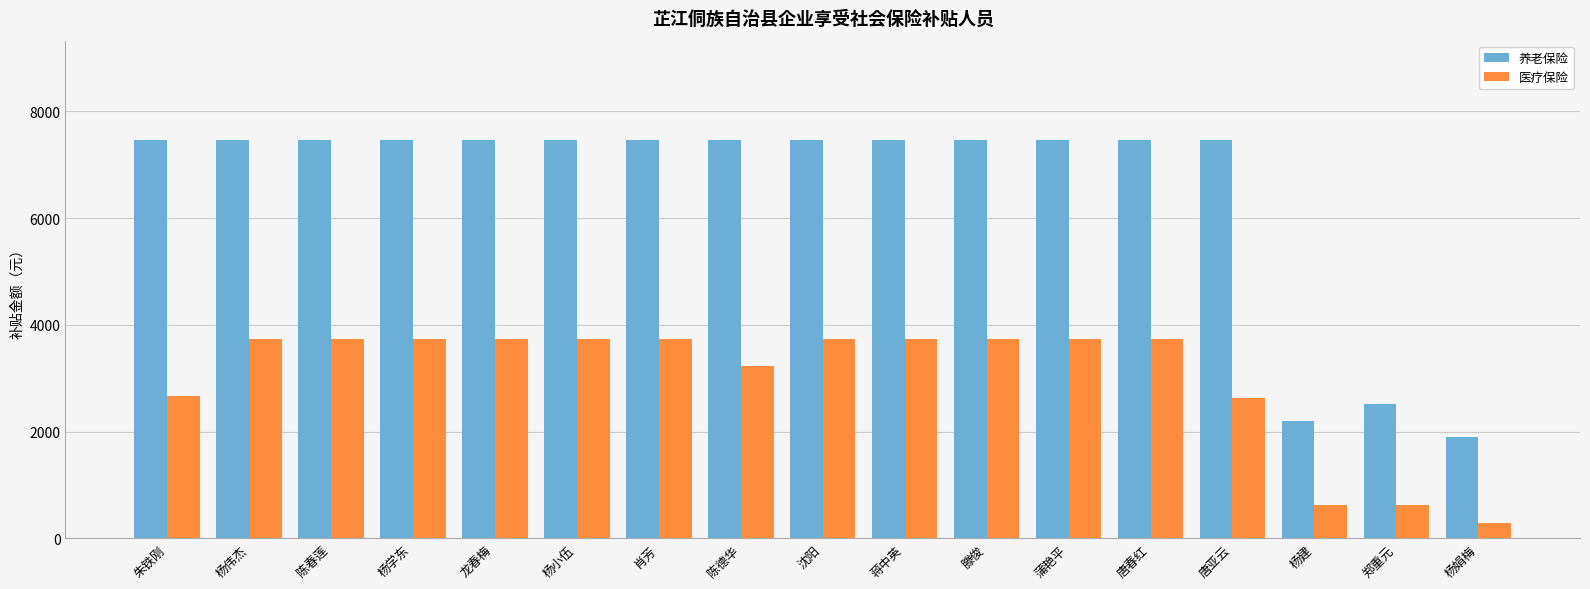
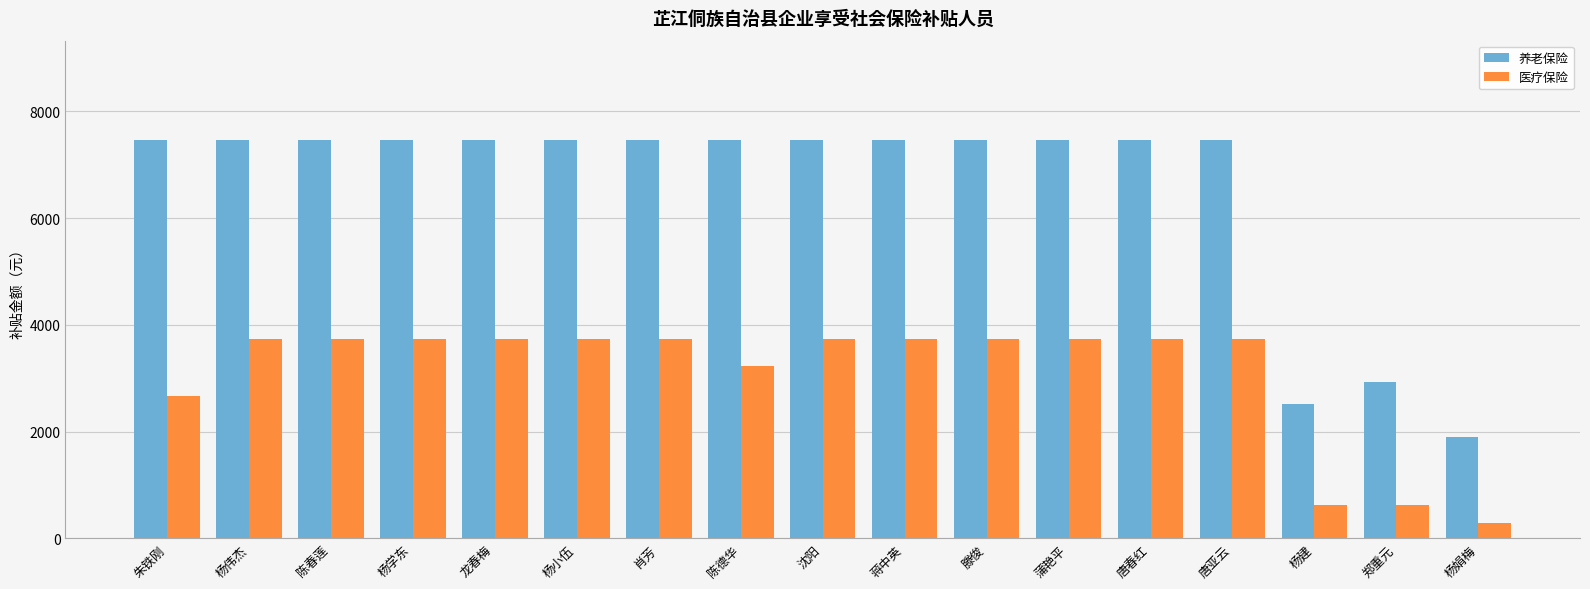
  {
    "养老保险": {
      "朱铁刚": 7500,
      "杨伟杰": 7500,
      "陈春莲": 7500,
      "杨学东": 7500,
      "龙春梅": 7500,
      "杨小伍": 7500,
      "肖芳": 7500,
      "陈德华": 7500,
      "沈阳": 7500,
      "蒋中英": 7500,
      "滕俊": 7500,
      "蒲艳平": 7500,
      "唐春红": 7500,
      "唐亚云": 7500,
-     "杨建": 2200,
-     "郑重元": 2500,
+     "杨建": 2500,
+     "郑重元": 2900,
      "杨娟梅": 1900
    },
    "医疗保险": {
      "朱铁刚": 2700,
      "杨伟杰": 3700,
      "陈春莲": 3700,
      "杨学东": 3700,
      "龙春梅": 3700,
      "杨小伍": 3700,
      "肖芳": 3700,
      "陈德华": 3200,
      "沈阳": 3700,
      "蒋中英": 3700,
      "滕俊": 3700,
      "蒲艳平": 3700,
      "唐春红": 3700,
-     "唐亚云": 2600,
+     "唐亚云": 3700,
      "杨建": 600,
      "郑重元": 600,
      "杨娟梅": 300
    }
  }
